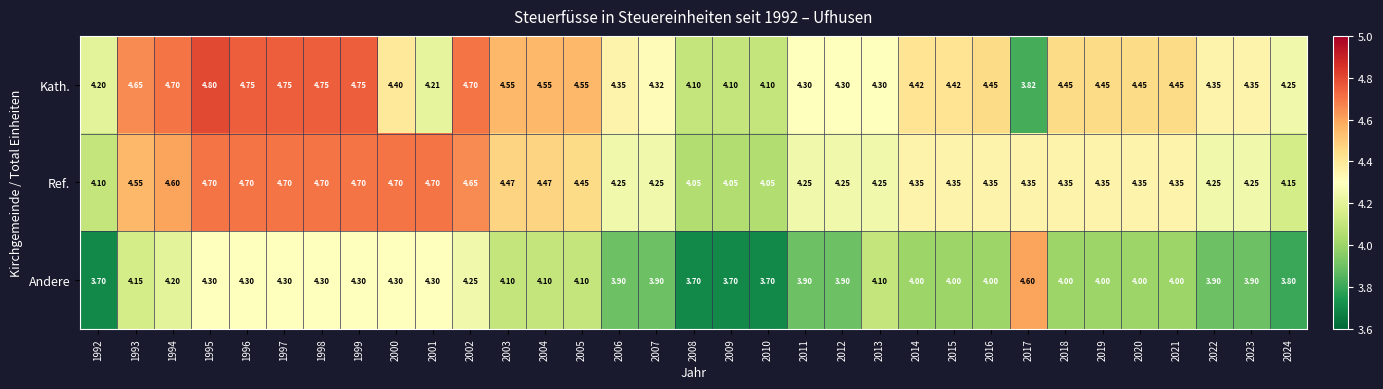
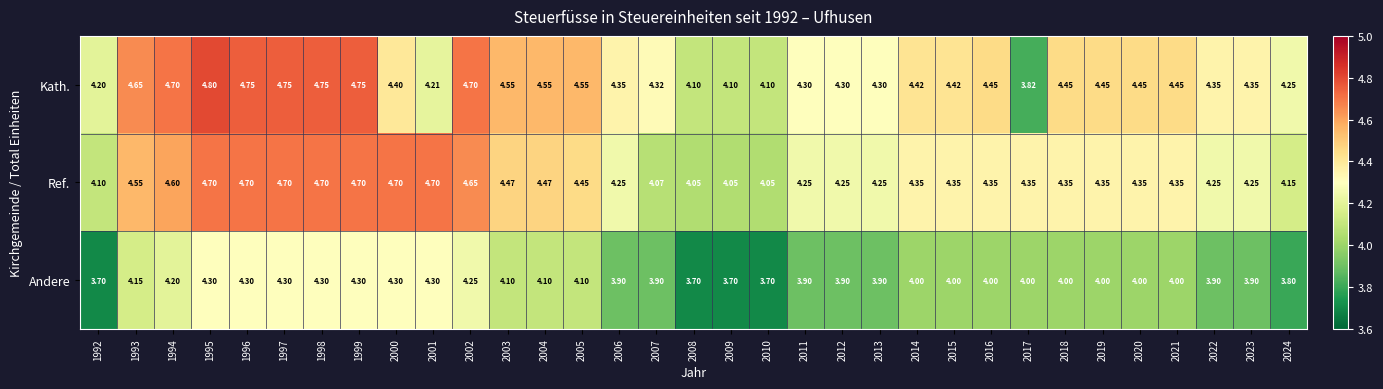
  {
    "Kath.": {
      "1992": 4.20,
      "1993": 4.65,
      "1994": 4.70,
      "1995": 4.80,
      "1996": 4.75,
      "1997": 4.75,
      "1998": 4.75,
      "1999": 4.75,
      "2000": 4.40,
      "2001": 4.21,
      "2002": 4.70,
      "2003": 4.55,
      "2004": 4.55,
      "2005": 4.55,
      "2006": 4.35,
      "2007": 4.32,
      "2008": 4.10,
      "2009": 4.10,
      "2010": 4.10,
      "2011": 4.30,
      "2012": 4.30,
      "2013": 4.30,
      "2014": 4.42,
      "2015": 4.42,
      "2016": 4.45,
      "2017": 3.82,
      "2018": 4.45,
      "2019": 4.45,
      "2020": 4.45,
      "2021": 4.45,
      "2022": 4.35,
      "2023": 4.35,
      "2024": 4.25
    },
    "Ref.": {
      "1992": 4.10,
      "1993": 4.55,
      "1994": 4.60,
      "1995": 4.70,
      "1996": 4.70,
      "1997": 4.70,
      "1998": 4.70,
      "1999": 4.70,
      "2000": 4.70,
      "2001": 4.70,
      "2002": 4.65,
      "2003": 4.47,
      "2004": 4.47,
      "2005": 4.45,
      "2006": 4.25,
-     "2007": 4.25,
+     "2007": 4.07,
      "2008": 4.05,
      "2009": 4.05,
      "2010": 4.05,
      "2011": 4.25,
      "2012": 4.25,
      "2013": 4.25,
      "2014": 4.35,
      "2015": 4.35,
      "2016": 4.35,
      "2017": 4.35,
      "2018": 4.35,
      "2019": 4.35,
      "2020": 4.35,
      "2021": 4.35,
      "2022": 4.25,
      "2023": 4.25,
      "2024": 4.15
    },
    "Andere": {
      "1992": 3.70,
      "1993": 4.15,
      "1994": 4.20,
      "1995": 4.30,
      "1996": 4.30,
      "1997": 4.30,
      "1998": 4.30,
      "1999": 4.30,
      "2000": 4.30,
      "2001": 4.30,
      "2002": 4.25,
      "2003": 4.10,
      "2004": 4.10,
      "2005": 4.10,
      "2006": 3.90,
      "2007": 3.90,
      "2008": 3.70,
      "2009": 3.70,
      "2010": 3.70,
      "2011": 3.90,
      "2012": 3.90,
-     "2013": 4.10,
+     "2013": 3.90,
      "2014": 4.00,
      "2015": 4.00,
      "2016": 4.00,
-     "2017": 4.60,
+     "2017": 4.00,
      "2018": 4.00,
      "2019": 4.00,
      "2020": 4.00,
      "2021": 4.00,
      "2022": 3.90,
      "2023": 3.90,
      "2024": 3.80
    }
  }
